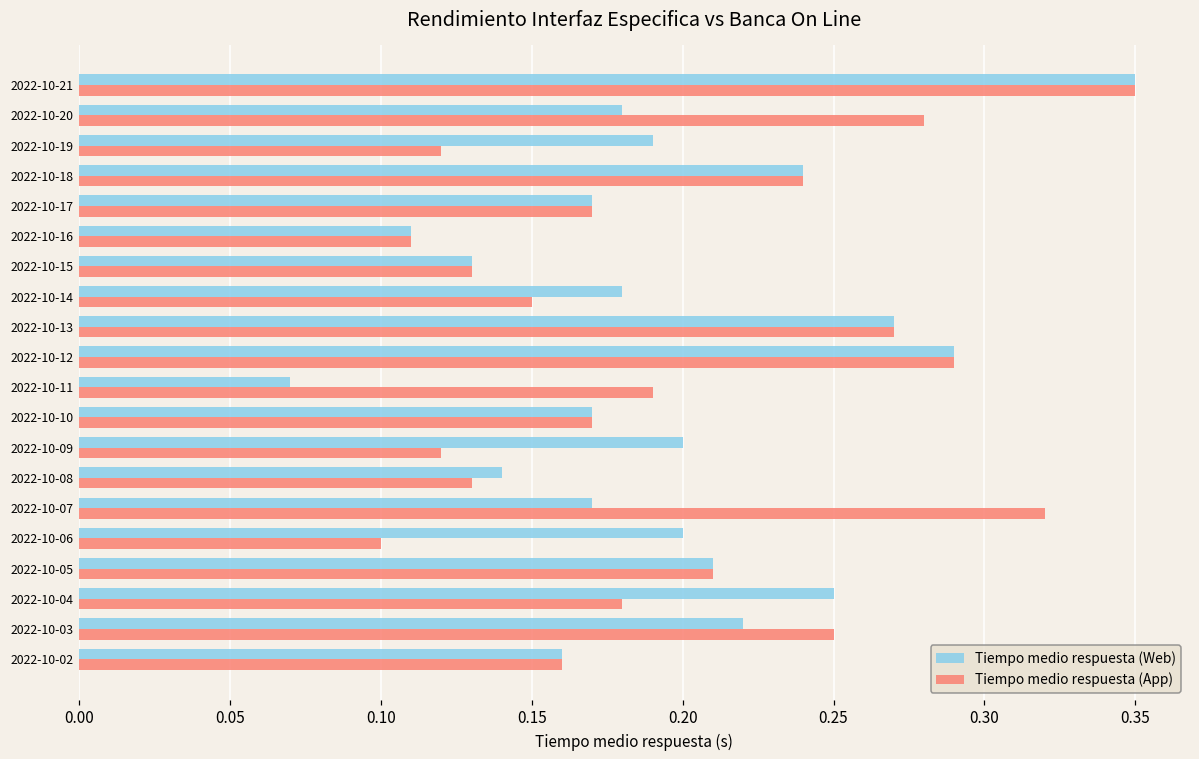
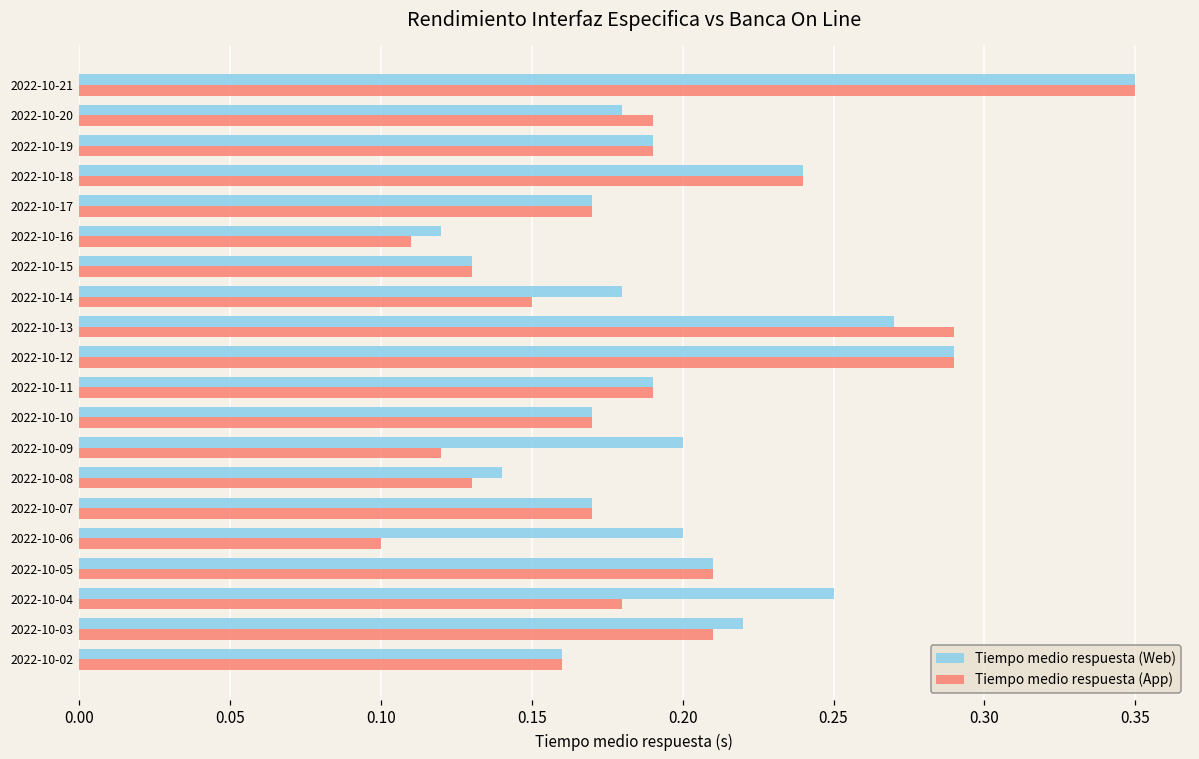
  {
    "Tiempo medio respuesta (Web)": {
      "2022-10-21": 0.35,
      "2022-10-20": 0.18,
      "2022-10-19": 0.19,
      "2022-10-18": 0.24,
      "2022-10-17": 0.17,
-     "2022-10-16": 0.11,
+     "2022-10-16": 0.12,
      "2022-10-15": 0.13,
      "2022-10-14": 0.18,
      "2022-10-13": 0.27,
      "2022-10-12": 0.29,
-     "2022-10-11": 0.07,
+     "2022-10-11": 0.19,
      "2022-10-10": 0.17,
      "2022-10-09": 0.20,
      "2022-10-08": 0.14,
      "2022-10-07": 0.17,
      "2022-10-06": 0.20,
      "2022-10-05": 0.21,
      "2022-10-04": 0.25,
      "2022-10-03": 0.22,
      "2022-10-02": 0.16
    },
    "Tiempo medio respuesta (App)": {
      "2022-10-21": 0.35,
-     "2022-10-20": 0.28,
-     "2022-10-19": 0.12,
+     "2022-10-20": 0.19,
+     "2022-10-19": 0.19,
      "2022-10-18": 0.24,
      "2022-10-17": 0.17,
      "2022-10-16": 0.11,
      "2022-10-15": 0.13,
      "2022-10-14": 0.15,
-     "2022-10-13": 0.27,
+     "2022-10-13": 0.29,
      "2022-10-12": 0.29,
      "2022-10-11": 0.19,
      "2022-10-10": 0.17,
      "2022-10-09": 0.12,
      "2022-10-08": 0.13,
-     "2022-10-07": 0.32,
+     "2022-10-07": 0.17,
      "2022-10-06": 0.10,
      "2022-10-05": 0.21,
      "2022-10-04": 0.18,
-     "2022-10-03": 0.25,
+     "2022-10-03": 0.21,
      "2022-10-02": 0.16
    }
  }
